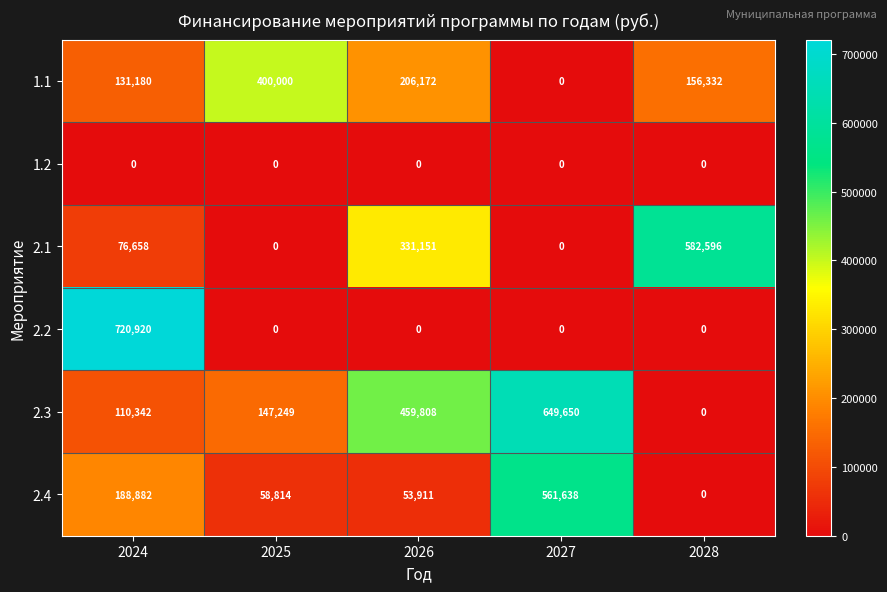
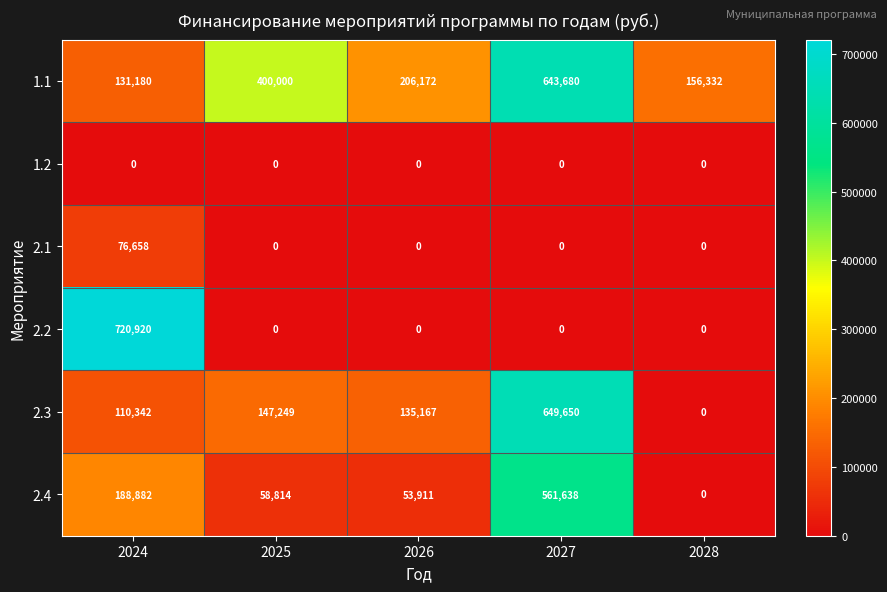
  {
    "1.1": {
      "2024": "131,180",
      "2025": "400,000",
      "2026": "206,172",
-     "2027": "0",
+     "2027": "643,680",
      "2028": "156,332"
    },
    "1.2": {
      "2024": "0",
      "2025": "0",
      "2026": "0",
      "2027": "0",
      "2028": "0"
    },
    "2.1": {
      "2024": "76,658",
      "2025": "0",
-     "2026": "331,151",
+     "2026": "0",
      "2027": "0",
-     "2028": "582,596"
+     "2028": "0"
    },
    "2.2": {
      "2024": "720,920",
      "2025": "0",
      "2026": "0",
      "2027": "0",
      "2028": "0"
    },
    "2.3": {
      "2024": "110,342",
      "2025": "147,249",
-     "2026": "459,808",
+     "2026": "135,167",
      "2027": "649,650",
      "2028": "0"
    },
    "2.4": {
      "2024": "188,882",
      "2025": "58,814",
      "2026": "53,911",
      "2027": "561,638",
      "2028": "0"
    }
  }
